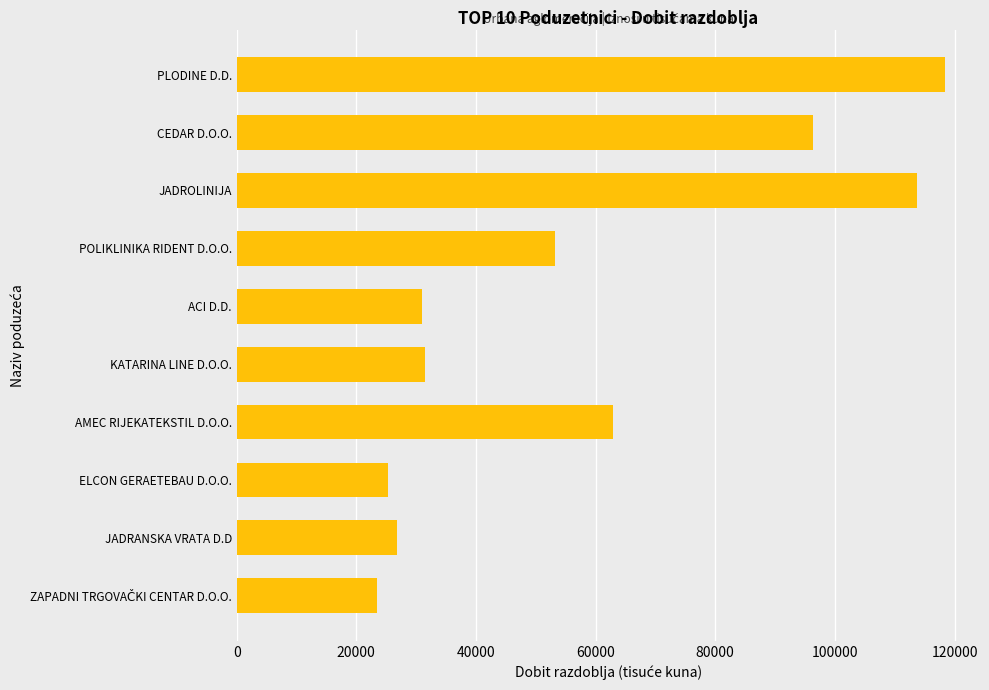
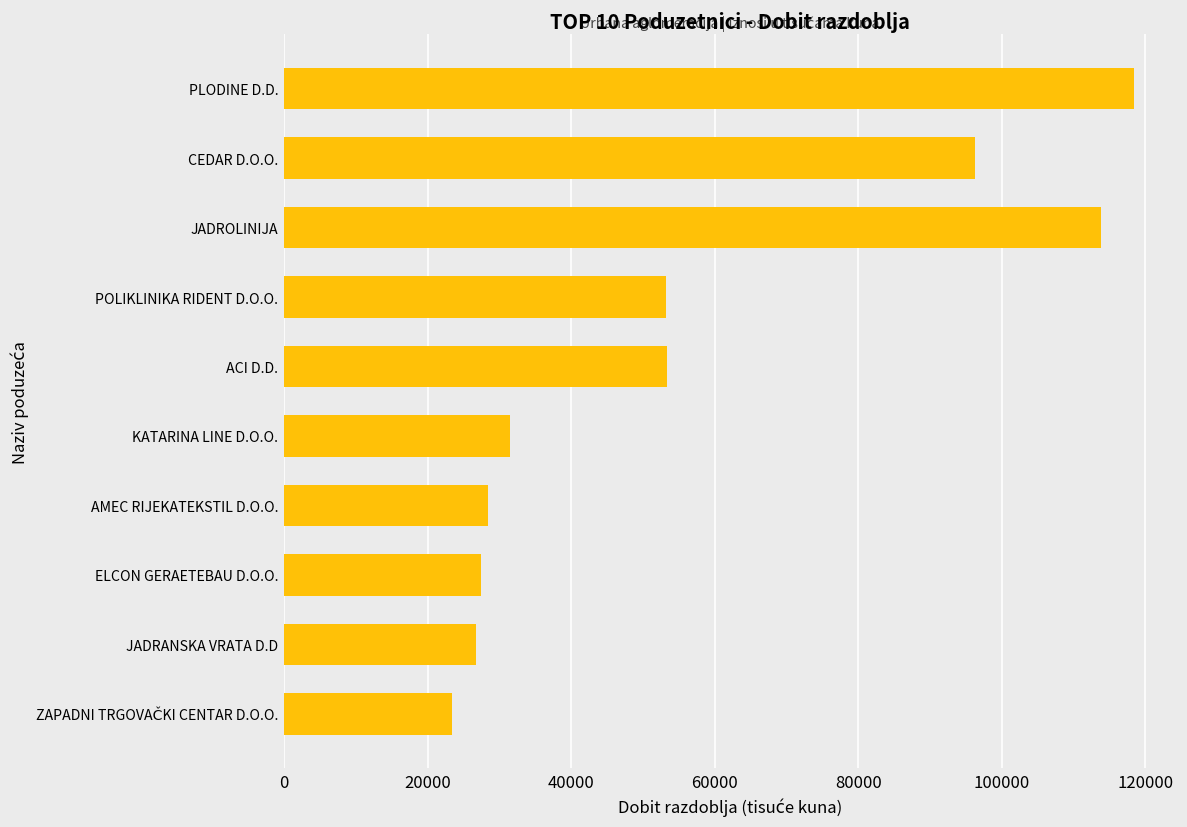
  {
    "PLODINE D.D.": 118000,
    "CEDAR D.O.O.": 96000,
    "JADROLINIJA": 114000,
    "POLIKLINIKA RIDENT D.O.O.": 53000,
-   "ACI D.D.": 31000,
+   "ACI D.D.": 53000,
    "KATARINA LINE D.O.O.": 31000,
-   "AMEC RIJEKATEKSTIL D.O.O.": 63000,
-   "ELCON GERAETEBAU D.O.O.": 25000,
+   "AMEC RIJEKATEKSTIL D.O.O.": 28000,
+   "ELCON GERAETEBAU D.O.O.": 27000,
    "JADRANSKA VRATA D.D": 27000,
    "ZAPADNI TRGOVAČKI CENTAR D.O.O.": 23000
  }
